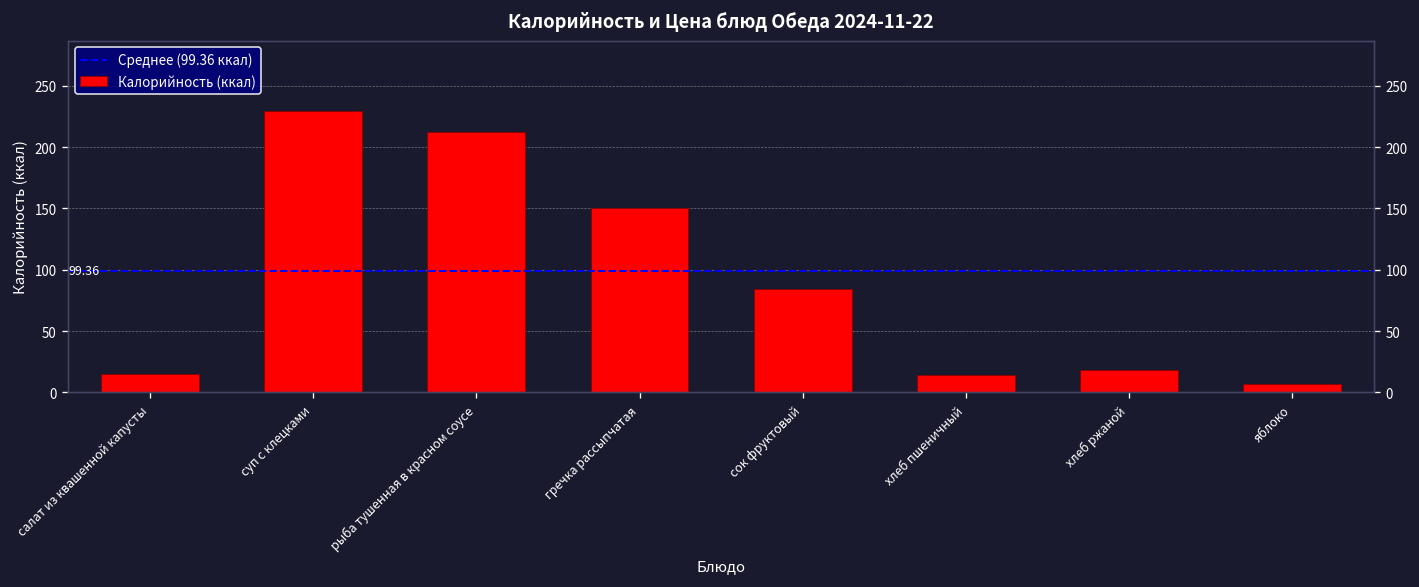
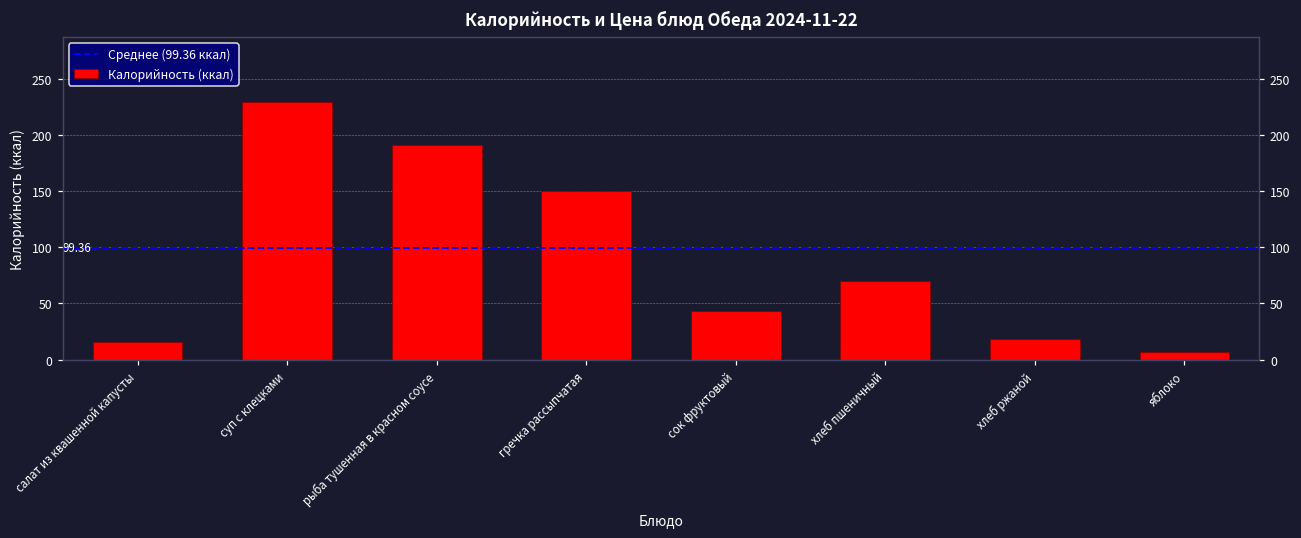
  {
    "салат из квашенной капусты": 15,
    "суп с клецками": 230,
-   "рыба тушенная в красном соусе": 212,
+   "рыба тушенная в красном соусе": 191,
    "гречка рассыпчатая": 150,
-   "сок фруктовый": 84,
-   "хлеб пшеничный": 14,
+   "сок фруктовый": 43,
+   "хлеб пшеничный": 70,
    "хлеб ржаной": 18,
    "яблоко": 7
  }
